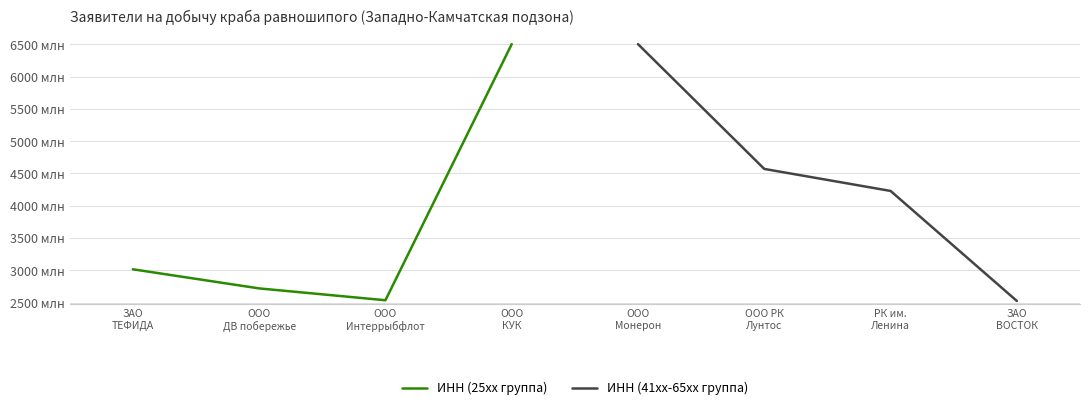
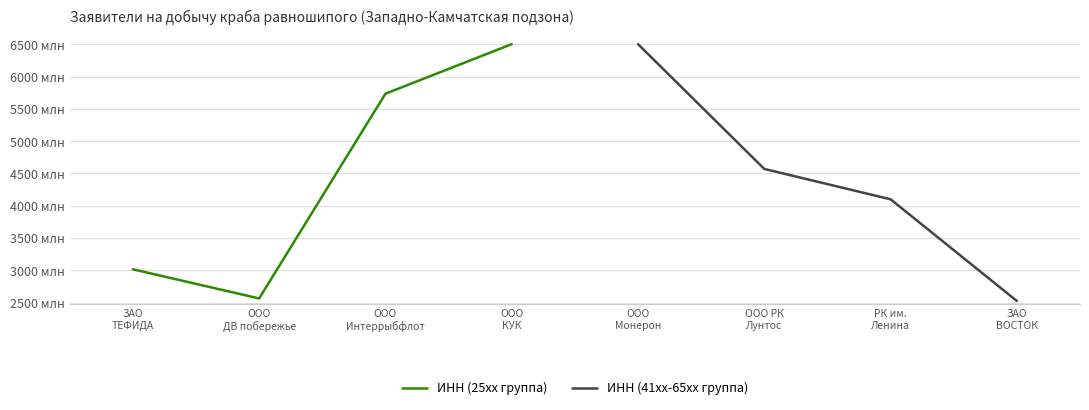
  {
    "ИНН (25xx группа)": {
      "ЗАО ТЕФИДА": "3000 млн",
-     "ООО ДВ побережье": "2700 млн",
-     "ООО Интеррыбфлот": "2500 млн",
+     "ООО ДВ побережье": "2600 млн",
+     "ООО Интеррыбфлот": "5700 млн",
      "ООО КУК": "6500 млн"
    },
    "ИНН (41xx-65xx группа)": {
      "ООО Монерон": "6500 млн",
      "ООО РК Лунтос": "4600 млн",
-     "РК им. Ленина": "4200 млн",
+     "РК им. Ленина": "4100 млн",
      "ЗАО ВОСТОК": "2500 млн"
    }
  }
